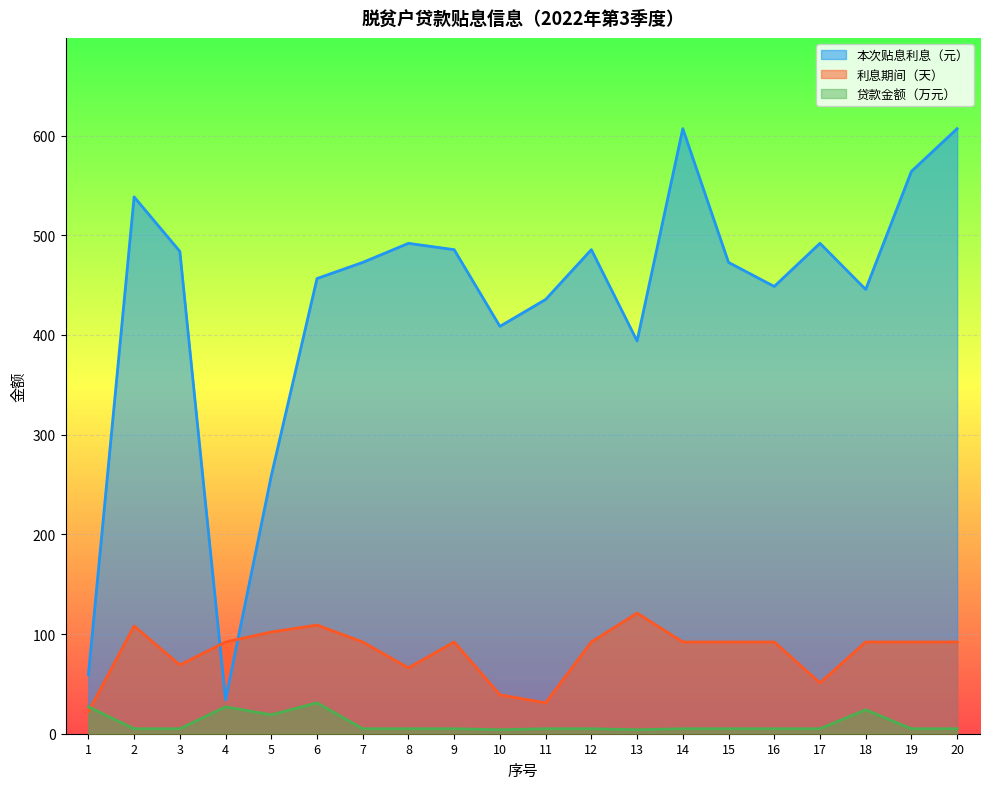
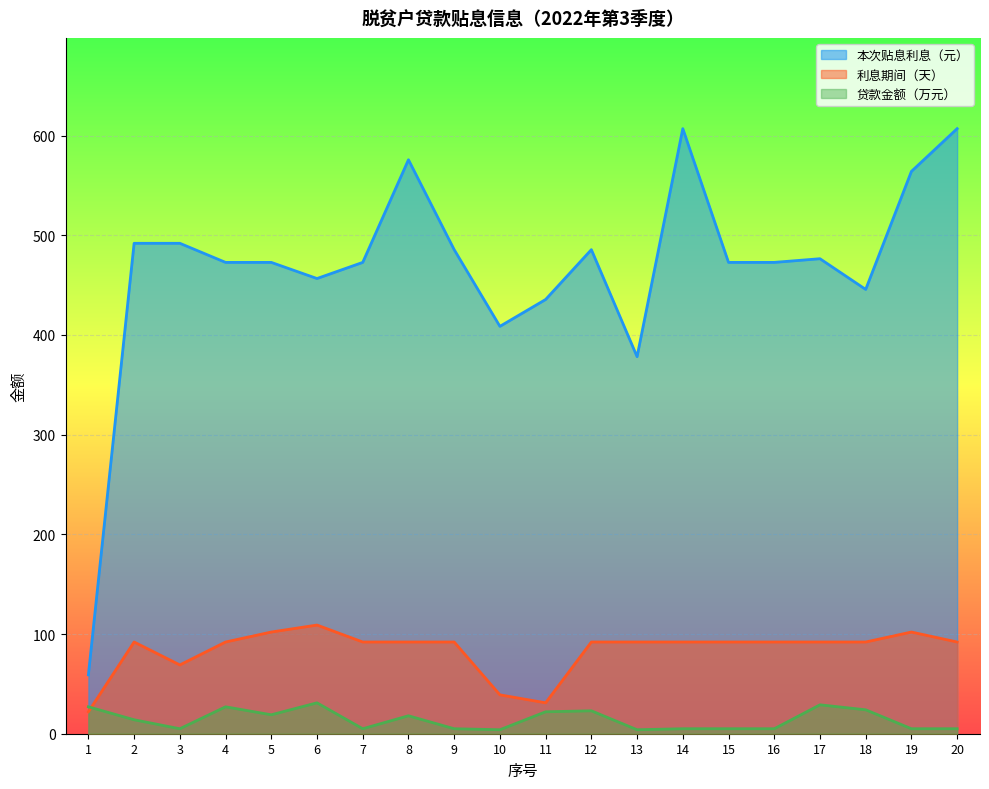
  {
    "本次贴息利息（元）": {
      "1": 60,
-     "2": 540,
-     "3": 480,
-     "4": 30,
-     "5": 260,
+     "2": 490,
+     "3": 490,
+     "4": 470,
+     "5": 470,
      "6": 460,
      "7": 470,
-     "8": 490,
+     "8": 580,
      "9": 490,
      "10": 410,
      "11": 440,
      "12": 490,
-     "13": 390,
+     "13": 380,
      "14": 610,
      "15": 470,
-     "16": 450,
-     "17": 490,
+     "16": 470,
+     "17": 480,
      "18": 450,
      "19": 560,
      "20": 610
    },
    "利息期间（天）": {
      "1": 20,
-     "2": 110,
+     "2": 90,
      "3": 70,
      "4": 90,
      "5": 100,
      "6": 110,
      "7": 90,
-     "8": 70,
+     "8": 90,
      "9": 90,
      "10": 40,
      "11": 30,
      "12": 90,
-     "13": 120,
+     "13": 90,
      "14": 90,
      "15": 90,
      "16": 90,
-     "17": 50,
+     "17": 90,
      "18": 90,
-     "19": 90,
+     "19": 100,
      "20": 90
    },
    "贷款金额（万元）": {
      "1": 30,
-     "2": 5,
+     "2": 14,
      "3": 10,
      "4": 30,
      "5": 20,
      "6": 30,
      "7": 10,
-     "8": 10,
+     "8": 20,
      "9": 10,
      "10": 0,
-     "11": 10,
-     "12": 10,
+     "11": 20,
+     "12": 20,
      "13": 0,
      "14": 10,
      "15": 10,
      "16": 10,
-     "17": 10,
+     "17": 30,
      "18": 20,
      "19": 10,
      "20": 10
    }
  }
